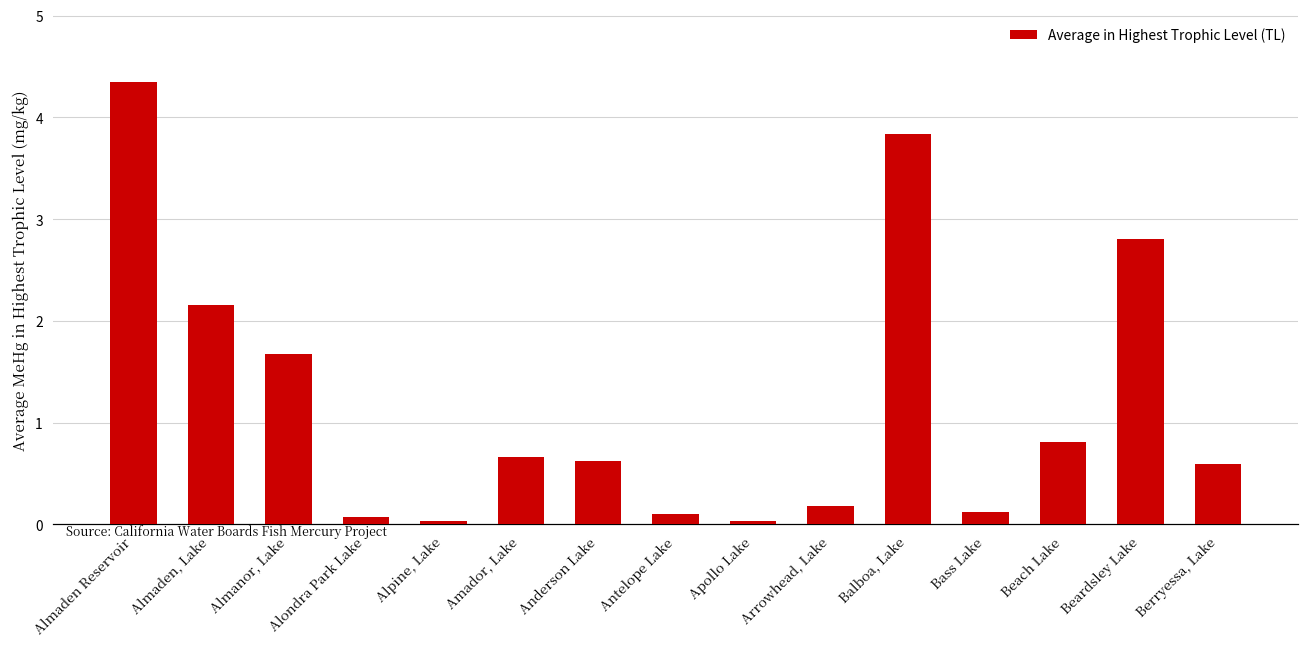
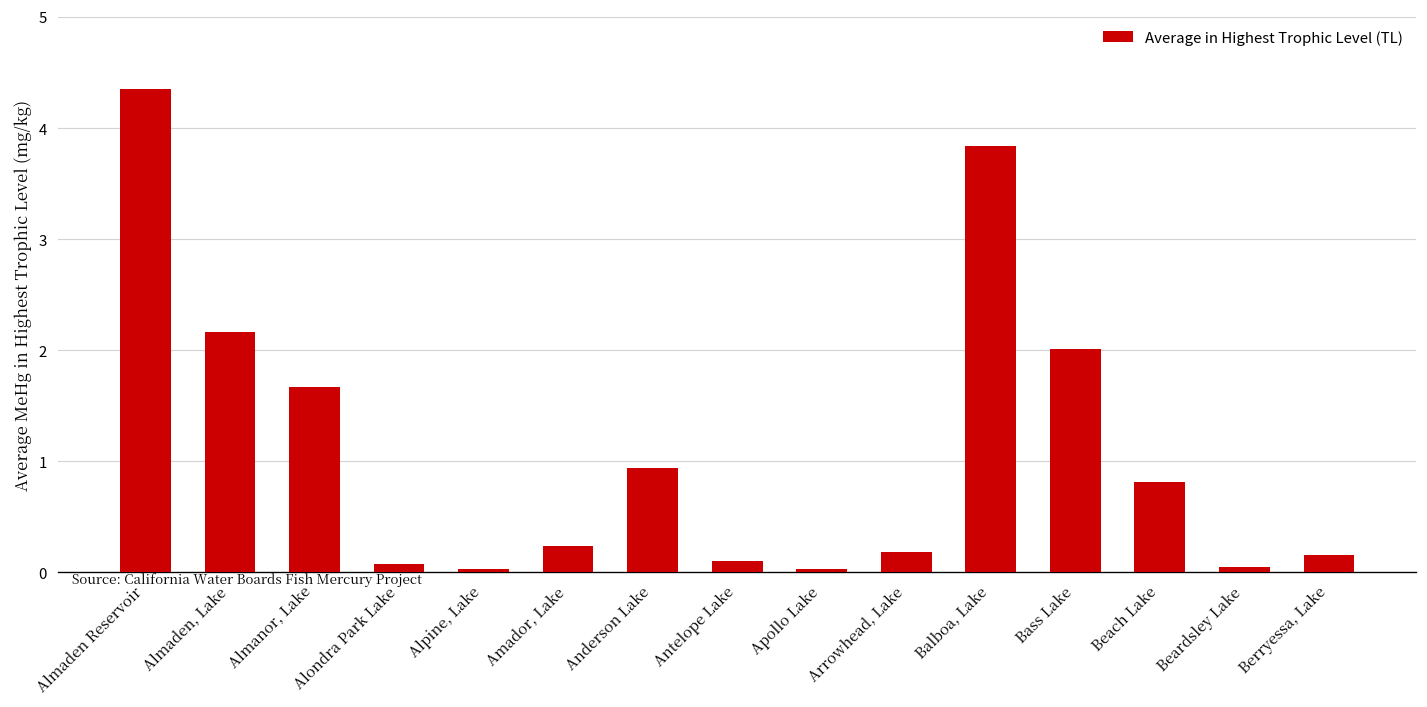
  {
    "Almaden Reservoir": 4.4,
    "Almaden, Lake": 2.2,
    "Almanor, Lake": 1.7,
    "Alondra Park Lake": 0.1,
    "Alpine, Lake": 0.0,
-   "Amador, Lake": 0.7,
-   "Anderson Lake": 0.6,
+   "Amador, Lake": 0.2,
+   "Anderson Lake": 0.9,
    "Antelope Lake": 0.1,
    "Apollo Lake": 0.0,
    "Arrowhead, Lake": 0.2,
    "Balboa, Lake": 3.8,
-   "Bass Lake": 0.1,
+   "Bass Lake": 2.0,
    "Beach Lake": 0.8,
-   "Beardsley Lake": 2.8,
-   "Berryessa, Lake": 0.6
+   "Beardsley Lake": 0.1,
+   "Berryessa, Lake": 0.2
  }
